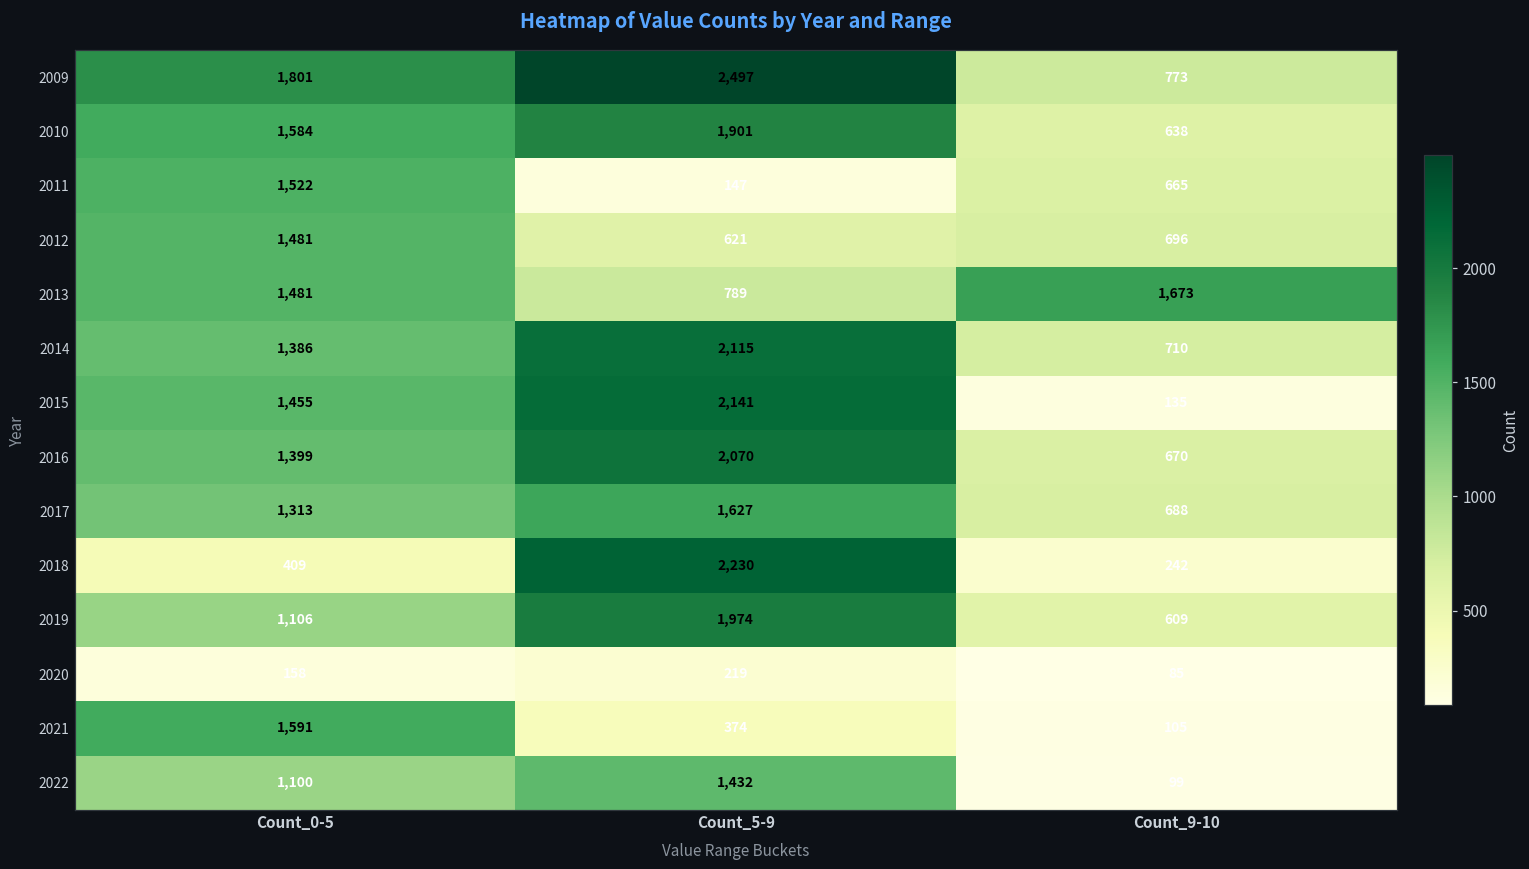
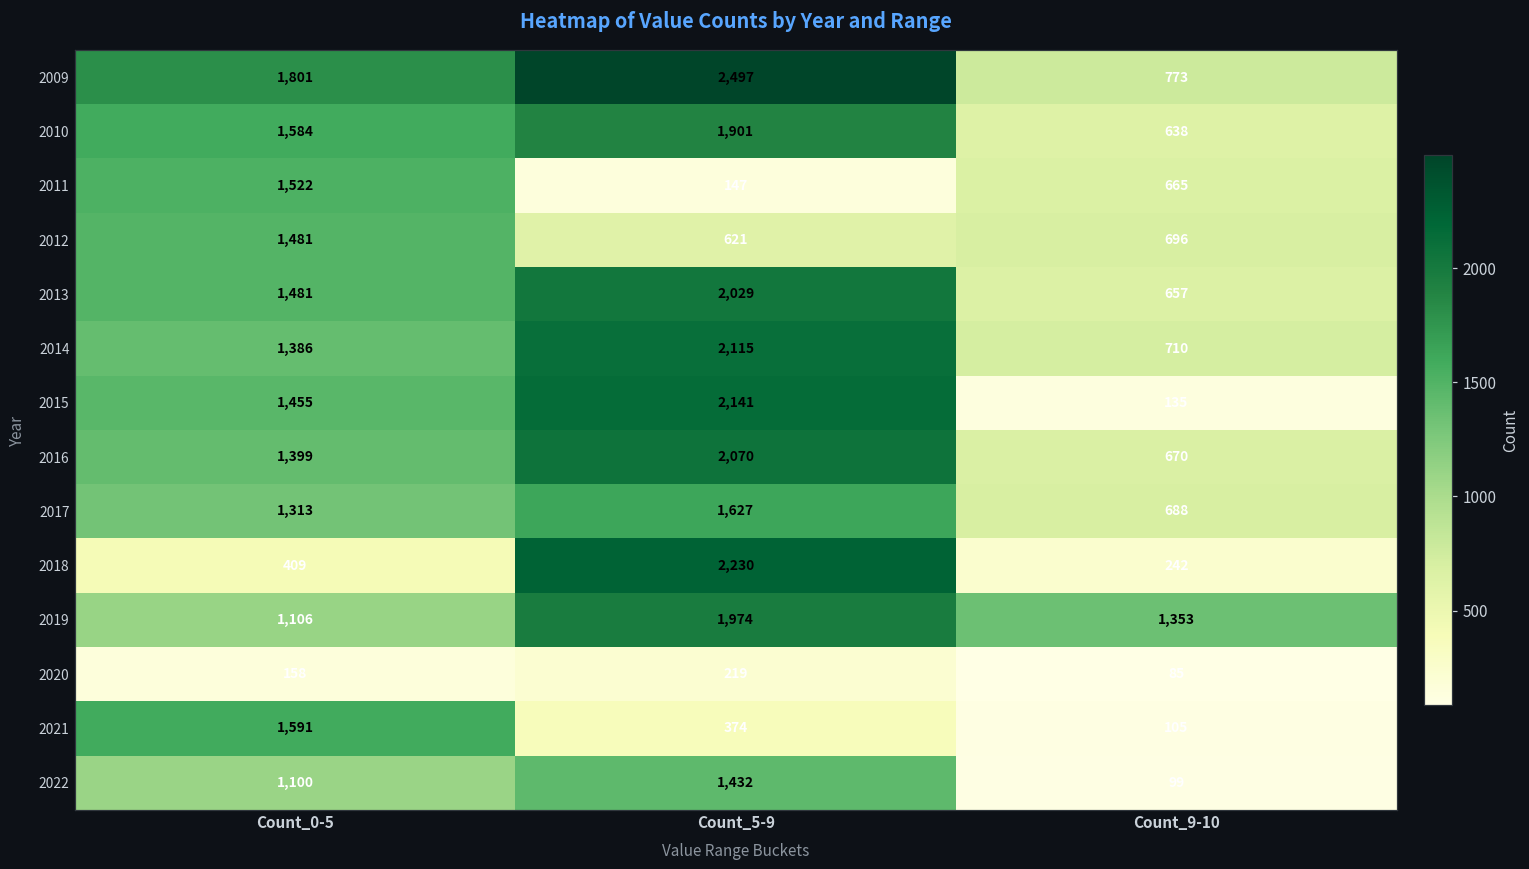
  {
    "2009": {
      "Count_0-5": "1,801",
      "Count_5-9": "2,497",
      "Count_9-10": "773"
    },
    "2010": {
      "Count_0-5": "1,584",
      "Count_5-9": "1,901",
      "Count_9-10": "638"
    },
    "2011": {
      "Count_0-5": "1,522",
      "Count_9-10": "665"
    },
    "2012": {
      "Count_0-5": "1,481",
      "Count_5-9": "621",
      "Count_9-10": "696"
    },
    "2013": {
      "Count_0-5": "1,481",
-     "Count_5-9": "789",
-     "Count_9-10": "1,673"
+     "Count_5-9": "2,029",
+     "Count_9-10": "657"
    },
    "2014": {
      "Count_0-5": "1,386",
      "Count_5-9": "2,115",
      "Count_9-10": "710"
    },
    "2015": {
      "Count_0-5": "1,455",
      "Count_5-9": "2,141"
    },
    "2016": {
      "Count_0-5": "1,399",
      "Count_5-9": "2,070",
      "Count_9-10": "670"
    },
    "2017": {
      "Count_0-5": "1,313",
      "Count_5-9": "1,627",
      "Count_9-10": "688"
    },
    "2018": {
      "Count_0-5": "409",
      "Count_5-9": "2,230",
      "Count_9-10": "242"
    },
    "2019": {
      "Count_0-5": "1,106",
      "Count_5-9": "1,974",
-     "Count_9-10": "609"
+     "Count_9-10": "1,353"
    },
    "2021": {
      "Count_0-5": "1,591",
      "Count_5-9": "374"
    },
    "2022": {
      "Count_0-5": "1,100",
      "Count_5-9": "1,432"
    }
  }
